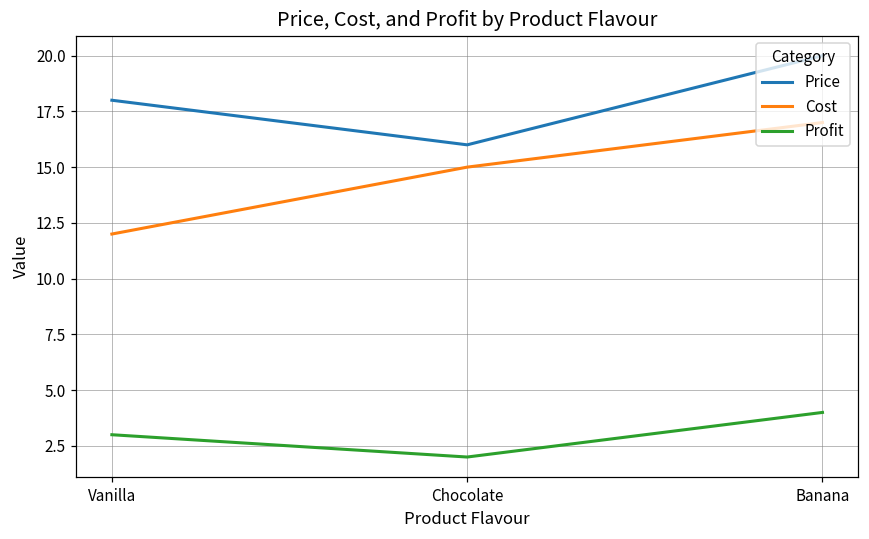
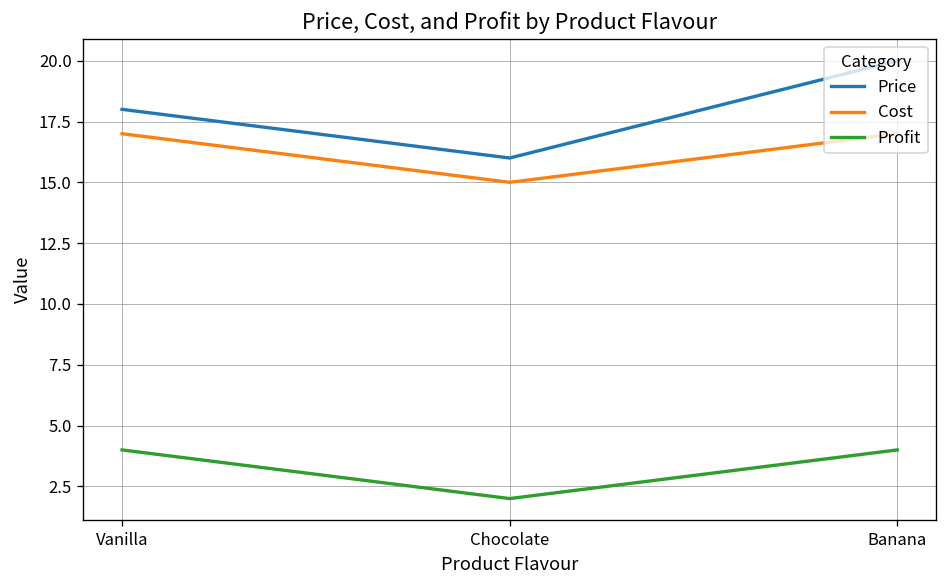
  {
    "Price": {
      "Vanilla": 18,
      "Chocolate": 16
    },
    "Cost": {
-     "Vanilla": 12,
+     "Vanilla": 17,
      "Chocolate": 15
    },
    "Profit": {
-     "Vanilla": 3,
+     "Vanilla": 4,
      "Chocolate": 2,
      "Banana": 4
    }
  }
